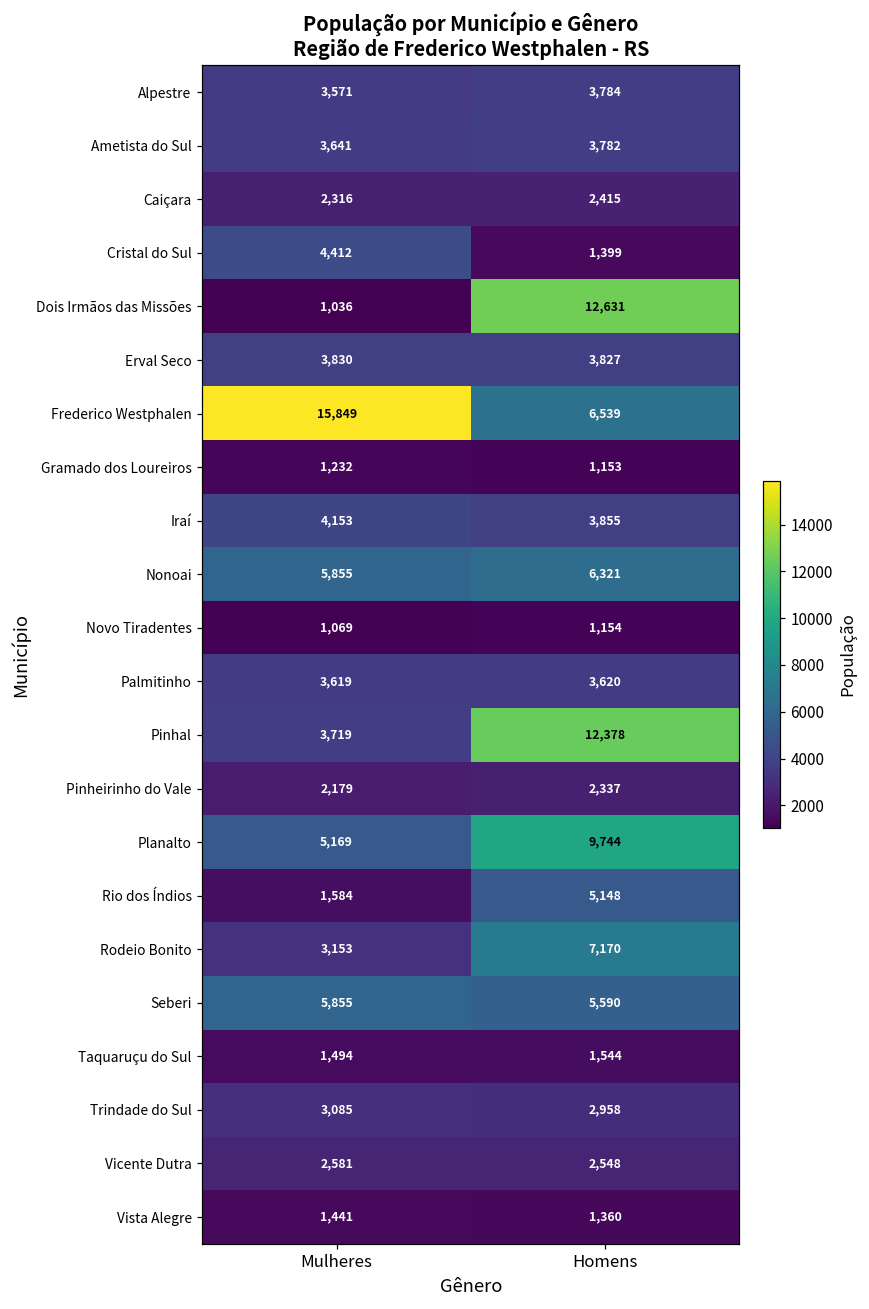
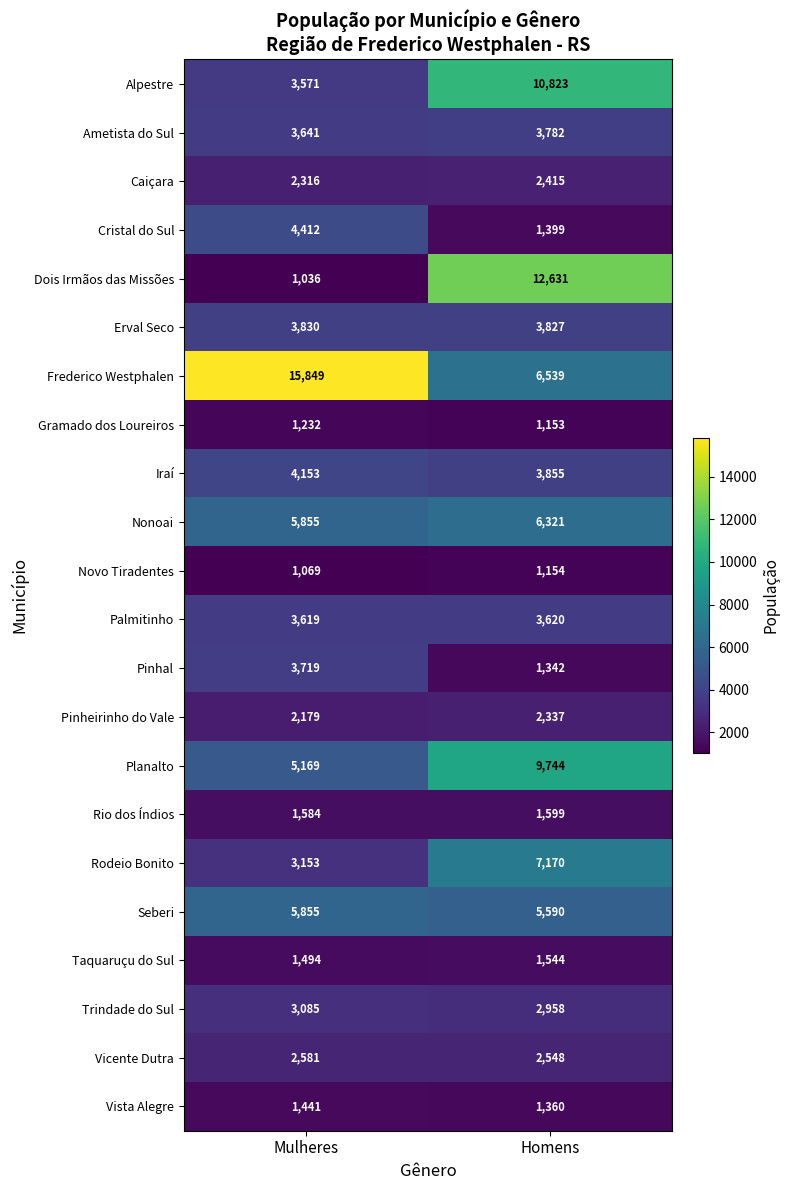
  {
    "Alpestre": {
      "Mulheres": "3,571",
-     "Homens": "3,784"
+     "Homens": "10,823"
    },
    "Ametista do Sul": {
      "Mulheres": "3,641",
      "Homens": "3,782"
    },
    "Caiçara": {
      "Mulheres": "2,316",
      "Homens": "2,415"
    },
    "Cristal do Sul": {
      "Mulheres": "4,412",
      "Homens": "1,399"
    },
    "Dois Irmãos das Missões": {
      "Mulheres": "1,036",
      "Homens": "12,631"
    },
    "Erval Seco": {
      "Mulheres": "3,830",
      "Homens": "3,827"
    },
    "Frederico Westphalen": {
      "Mulheres": "15,849",
      "Homens": "6,539"
    },
    "Gramado dos Loureiros": {
      "Mulheres": "1,232",
      "Homens": "1,153"
    },
    "Iraí": {
      "Mulheres": "4,153",
      "Homens": "3,855"
    },
    "Nonoai": {
      "Mulheres": "5,855",
      "Homens": "6,321"
    },
    "Novo Tiradentes": {
      "Mulheres": "1,069",
      "Homens": "1,154"
    },
    "Palmitinho": {
      "Mulheres": "3,619",
      "Homens": "3,620"
    },
    "Pinhal": {
      "Mulheres": "3,719",
-     "Homens": "12,378"
+     "Homens": "1,342"
    },
    "Pinheirinho do Vale": {
      "Mulheres": "2,179",
      "Homens": "2,337"
    },
    "Planalto": {
      "Mulheres": "5,169",
      "Homens": "9,744"
    },
    "Rio dos Índios": {
      "Mulheres": "1,584",
-     "Homens": "5,148"
+     "Homens": "1,599"
    },
    "Rodeio Bonito": {
      "Mulheres": "3,153",
      "Homens": "7,170"
    },
    "Seberi": {
      "Mulheres": "5,855",
      "Homens": "5,590"
    },
    "Taquaruçu do Sul": {
      "Mulheres": "1,494",
      "Homens": "1,544"
    },
    "Trindade do Sul": {
      "Mulheres": "3,085",
      "Homens": "2,958"
    },
    "Vicente Dutra": {
      "Mulheres": "2,581",
      "Homens": "2,548"
    },
    "Vista Alegre": {
      "Mulheres": "1,441",
      "Homens": "1,360"
    }
  }
